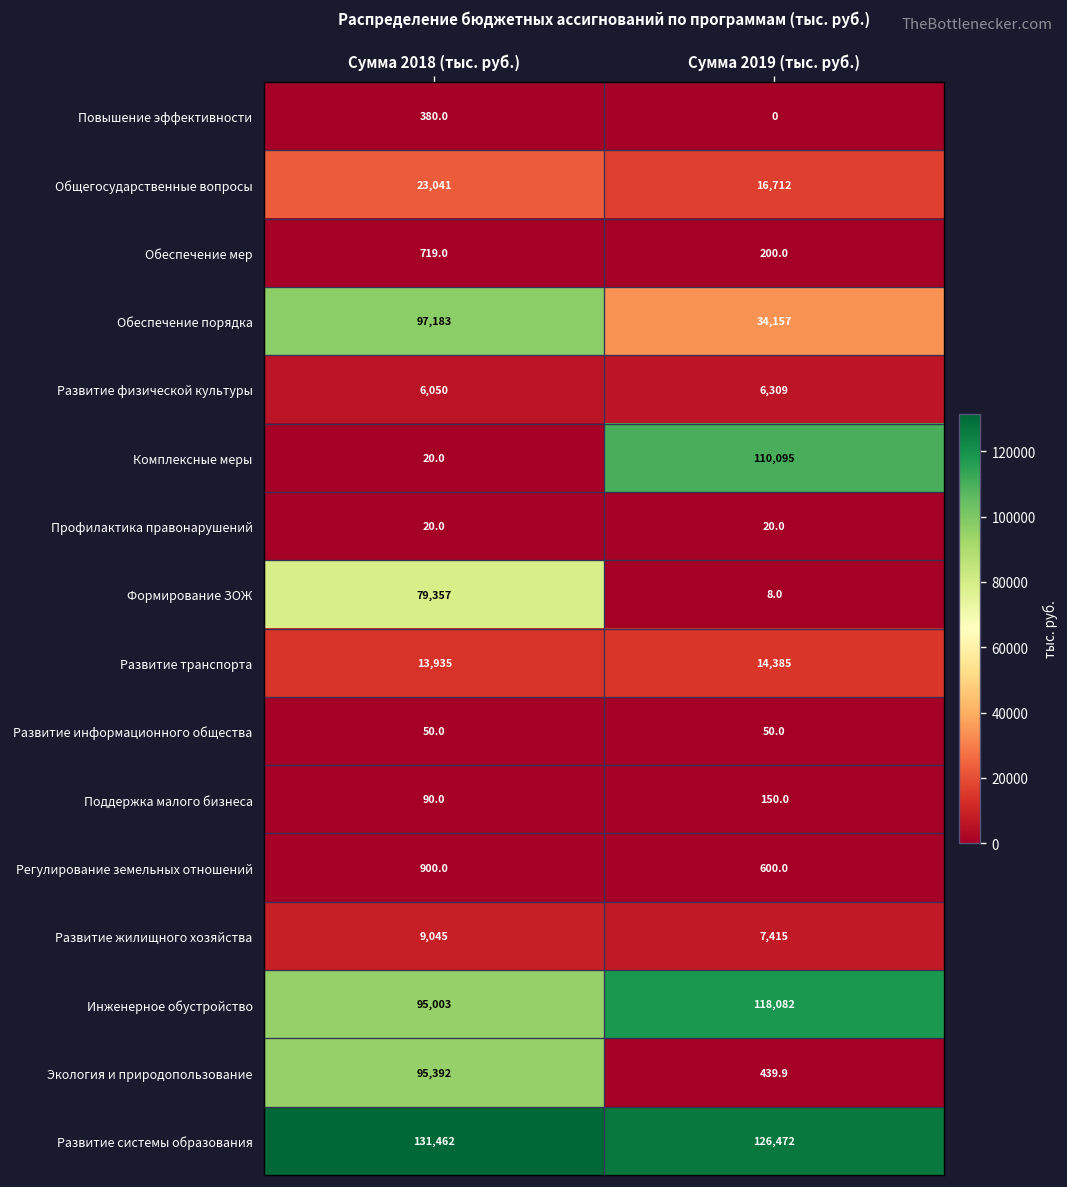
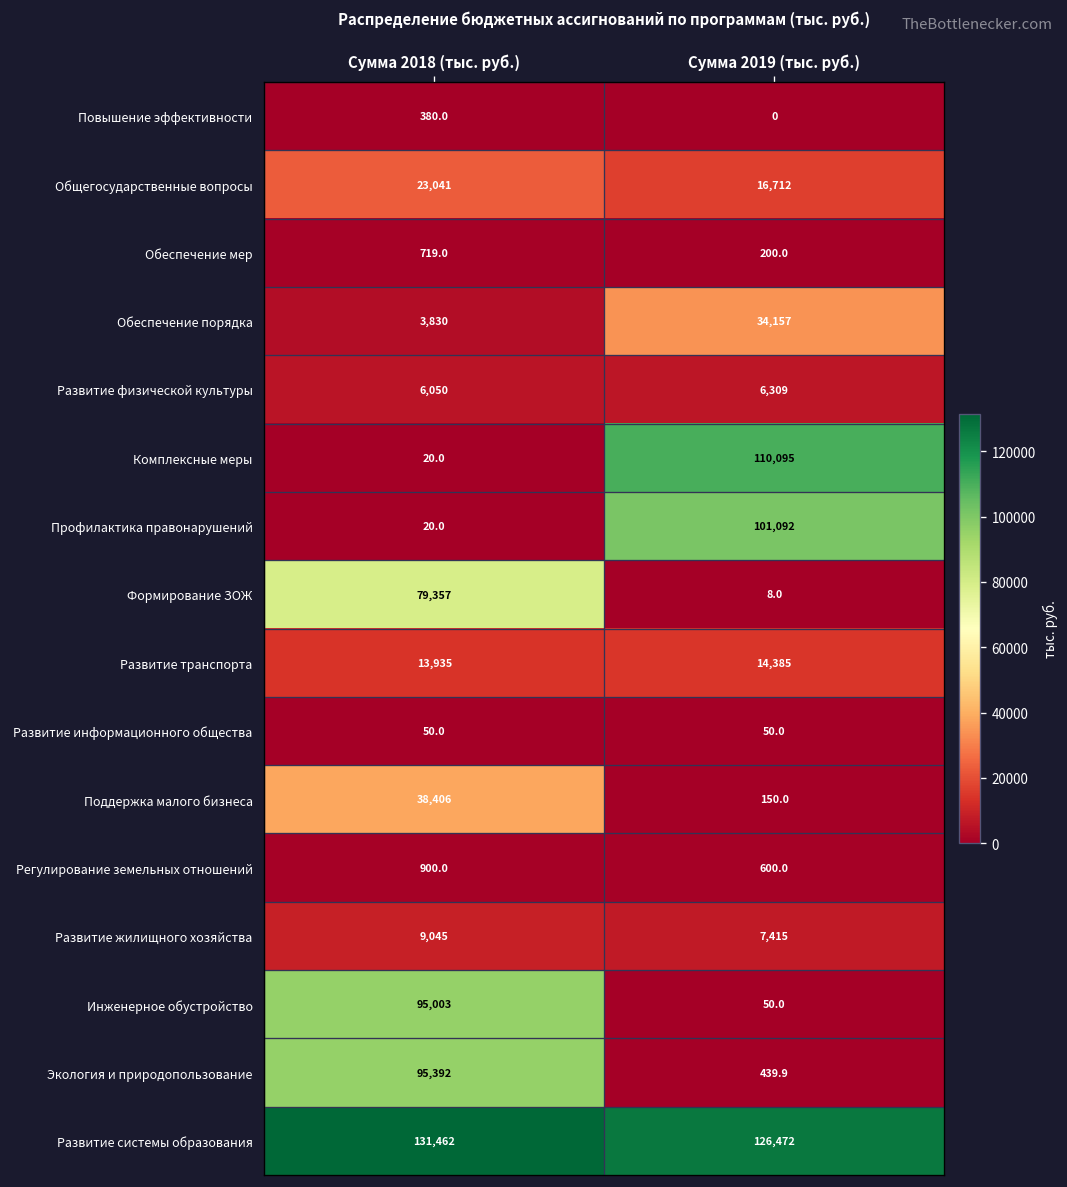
  {
    "Повышение эффективности": {
      "Сумма 2018 (тыс. руб.)": "380.0",
      "Сумма 2019 (тыс. руб.)": "0"
    },
    "Общегосударственные вопросы": {
      "Сумма 2018 (тыс. руб.)": "23,041",
      "Сумма 2019 (тыс. руб.)": "16,712"
    },
    "Обеспечение мер": {
      "Сумма 2018 (тыс. руб.)": "719.0",
      "Сумма 2019 (тыс. руб.)": "200.0"
    },
    "Обеспечение порядка": {
-     "Сумма 2018 (тыс. руб.)": "97,183",
+     "Сумма 2018 (тыс. руб.)": "3,830",
      "Сумма 2019 (тыс. руб.)": "34,157"
    },
    "Развитие физической культуры": {
      "Сумма 2018 (тыс. руб.)": "6,050",
      "Сумма 2019 (тыс. руб.)": "6,309"
    },
    "Комплексные меры": {
      "Сумма 2018 (тыс. руб.)": "20.0",
      "Сумма 2019 (тыс. руб.)": "110,095"
    },
    "Профилактика правонарушений": {
      "Сумма 2018 (тыс. руб.)": "20.0",
-     "Сумма 2019 (тыс. руб.)": "20.0"
+     "Сумма 2019 (тыс. руб.)": "101,092"
    },
    "Формирование ЗОЖ": {
      "Сумма 2018 (тыс. руб.)": "79,357",
      "Сумма 2019 (тыс. руб.)": "8.0"
    },
    "Развитие транспорта": {
      "Сумма 2018 (тыс. руб.)": "13,935",
      "Сумма 2019 (тыс. руб.)": "14,385"
    },
    "Развитие информационного общества": {
      "Сумма 2018 (тыс. руб.)": "50.0",
      "Сумма 2019 (тыс. руб.)": "50.0"
    },
    "Поддержка малого бизнеса": {
-     "Сумма 2018 (тыс. руб.)": "90.0",
+     "Сумма 2018 (тыс. руб.)": "38,406",
      "Сумма 2019 (тыс. руб.)": "150.0"
    },
    "Регулирование земельных отношений": {
      "Сумма 2018 (тыс. руб.)": "900.0",
      "Сумма 2019 (тыс. руб.)": "600.0"
    },
    "Развитие жилищного хозяйства": {
      "Сумма 2018 (тыс. руб.)": "9,045",
      "Сумма 2019 (тыс. руб.)": "7,415"
    },
    "Инженерное обустройство": {
      "Сумма 2018 (тыс. руб.)": "95,003",
-     "Сумма 2019 (тыс. руб.)": "118,082"
+     "Сумма 2019 (тыс. руб.)": "50.0"
    },
    "Экология и природопользование": {
      "Сумма 2018 (тыс. руб.)": "95,392",
      "Сумма 2019 (тыс. руб.)": "439.9"
    },
    "Развитие системы образования": {
      "Сумма 2018 (тыс. руб.)": "131,462",
      "Сумма 2019 (тыс. руб.)": "126,472"
    }
  }
